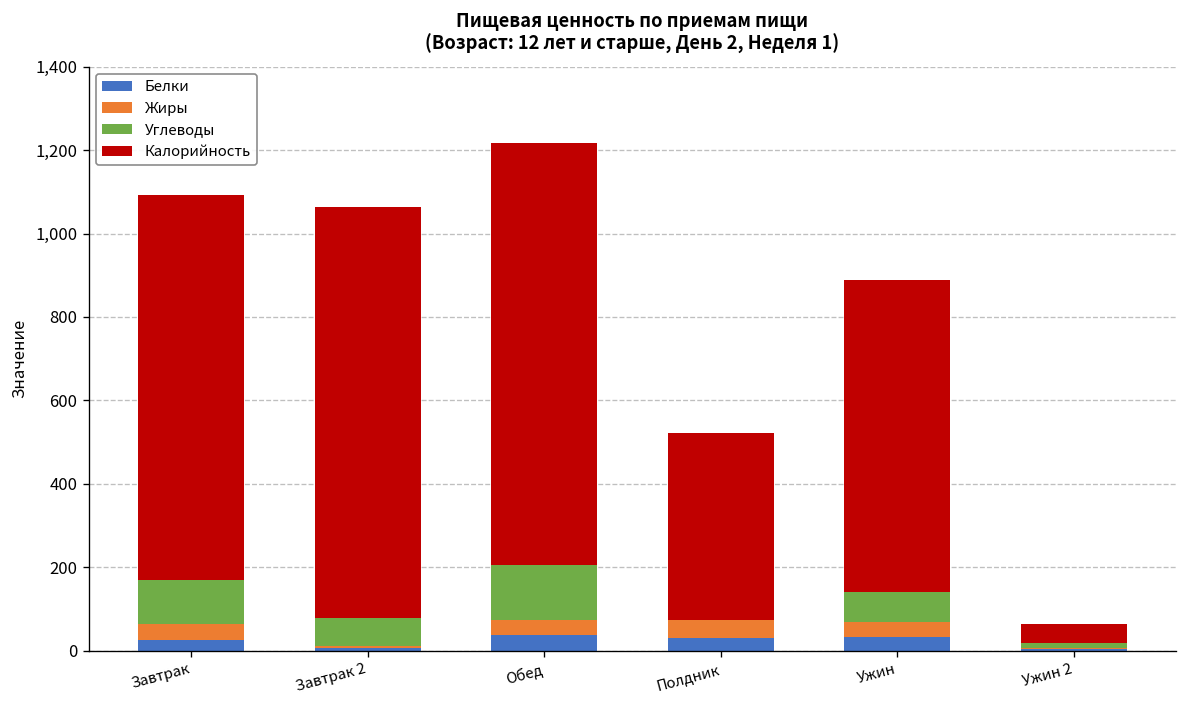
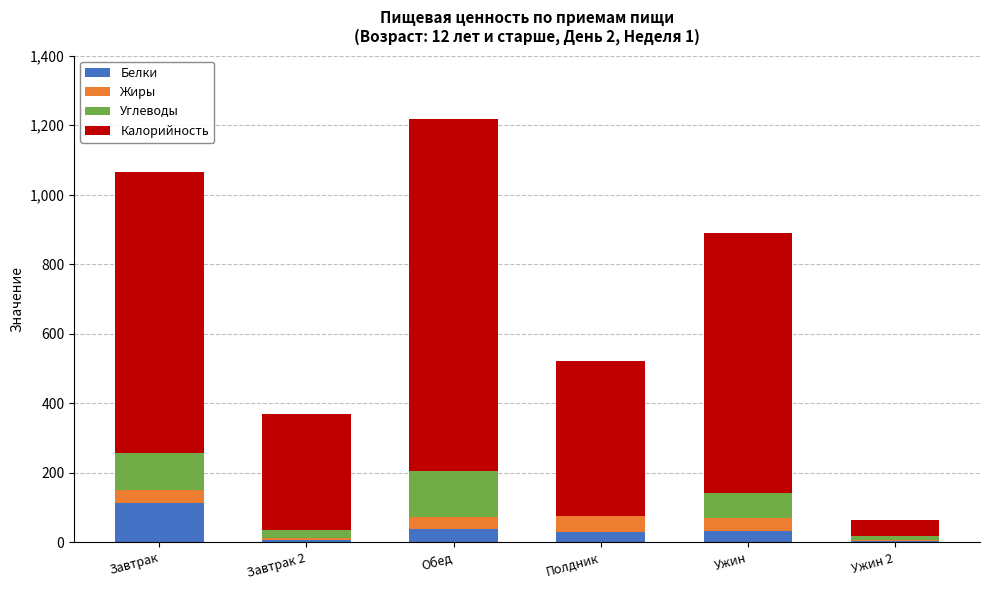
  {
    "Белки": {
-     "Завтрак": "20",
+     "Завтрак": "110",
      "Завтрак 2": "10",
      "Обед": "40",
      "Полдник": "30",
      "Ужин": "30"
    },
    "Жиры": {
      "Завтрак": "40",
      "Обед": "40",
      "Полдник": "40",
      "Ужин": "40"
    },
    "Углеводы": {
      "Завтрак": "110",
-     "Завтрак 2": "70",
+     "Завтрак 2": "20",
      "Обед": "130",
      "Полдник": "0",
      "Ужин": "70",
      "Ужин 2": "10"
    },
    "Калорийность": {
-     "Завтрак": "920",
-     "Завтрак 2": "990",
+     "Завтрак": "810",
+     "Завтрак 2": "330",
      "Обед": "1,010",
      "Полдник": "450",
      "Ужин": "750",
      "Ужин 2": "50"
    }
  }
